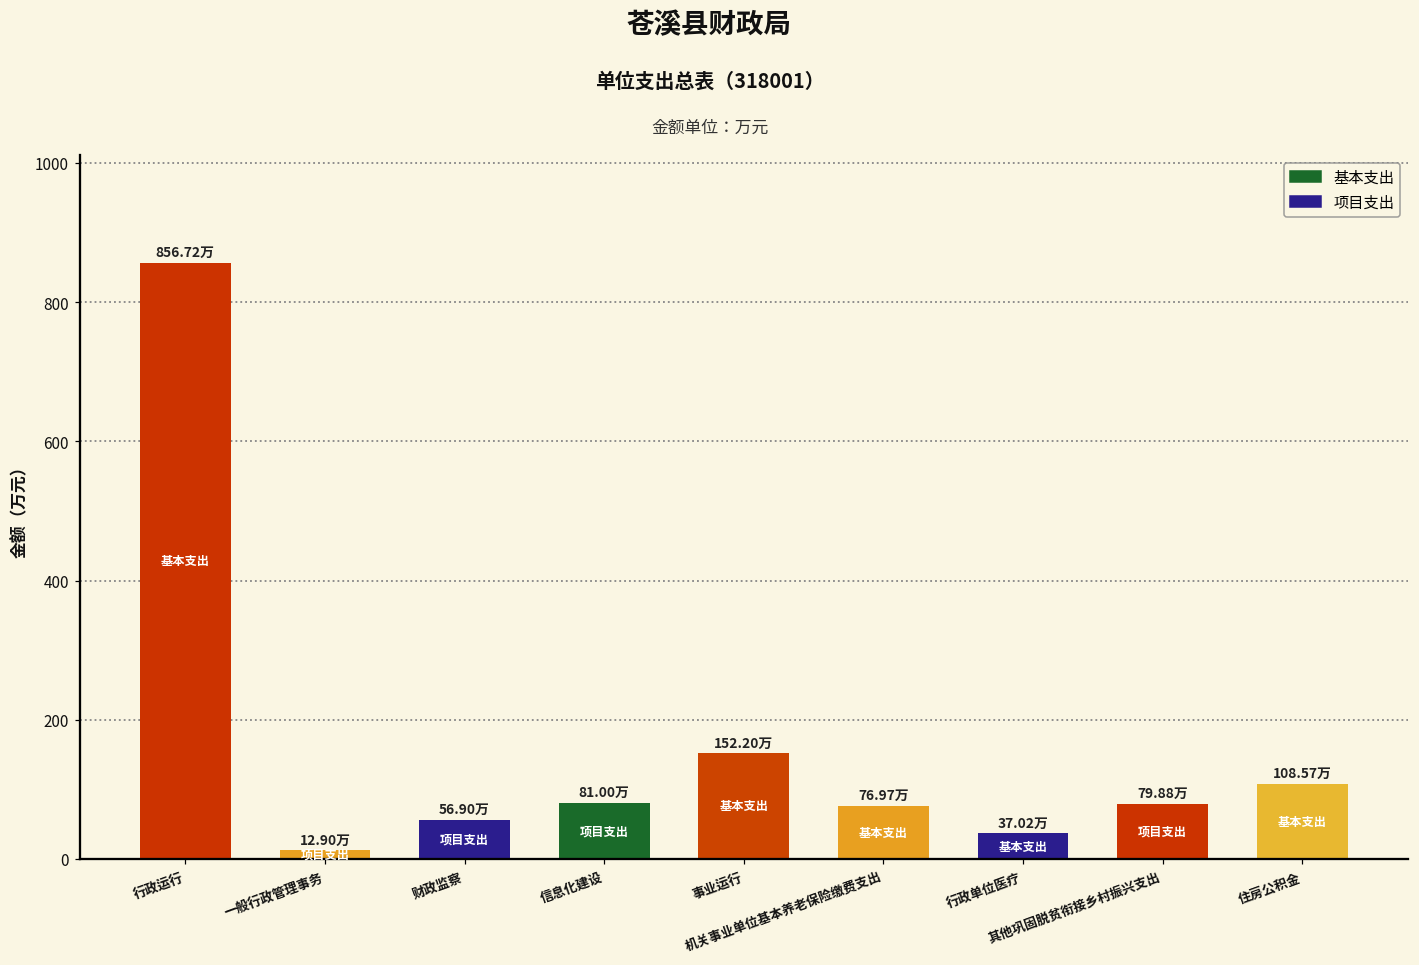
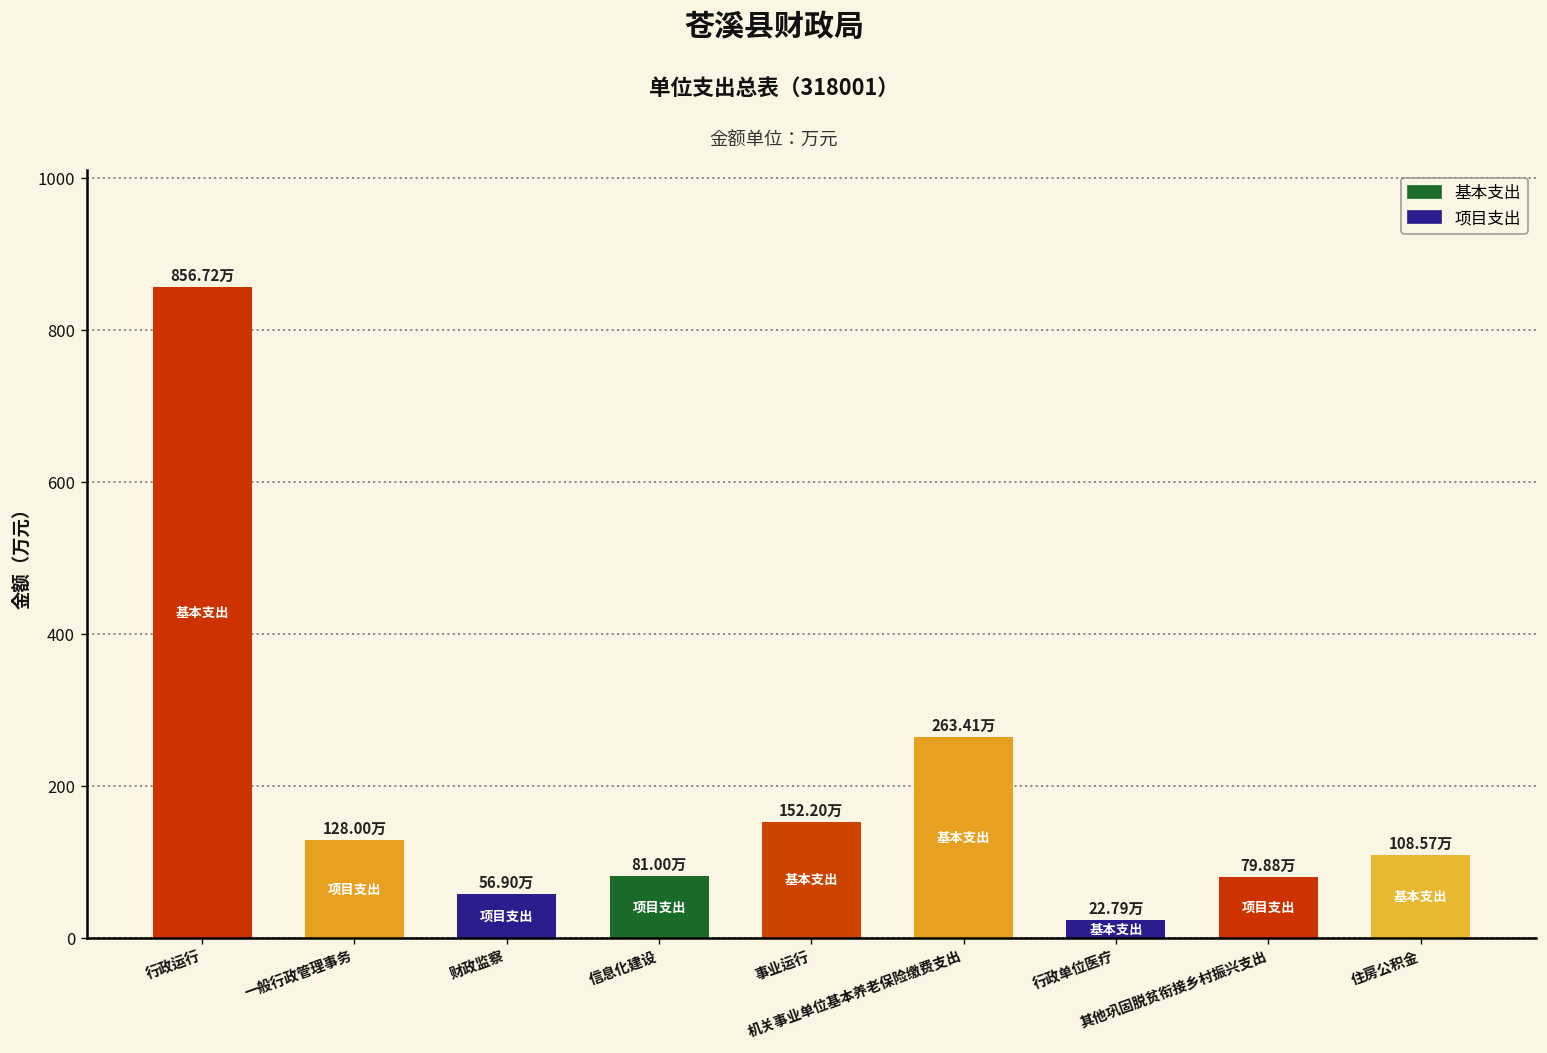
  {
    "行政运行": "856.72万",
-   "一般行政管理事务": "12.90万",
+   "一般行政管理事务": "128.00万",
    "财政监察": "56.90万",
    "信息化建设": "81.00万",
    "事业运行": "152.20万",
-   "机关事业单位基本养老保险缴费支出": "76.97万",
-   "行政单位医疗": "37.02万",
+   "机关事业单位基本养老保险缴费支出": "263.41万",
+   "行政单位医疗": "22.79万",
    "其他巩固脱贫衔接乡村振兴支出": "79.88万",
    "住房公积金": "108.57万"
  }
